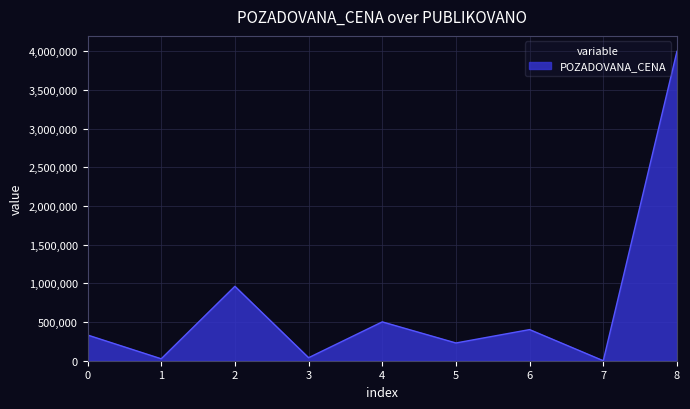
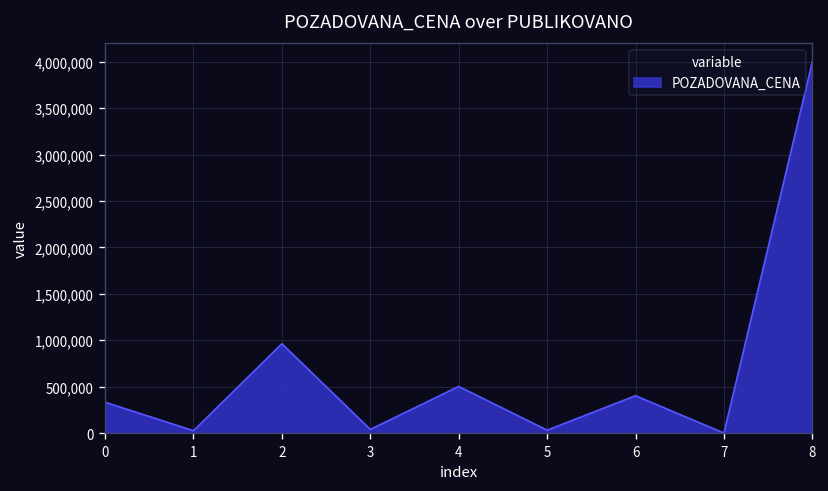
  {
    "0": "300,000",
    "1": "0",
    "2": "1,000,000",
    "3": "0",
    "4": "500,000",
-   "5": "200,000",
+   "5": "0",
    "6": "400,000",
    "7": "0",
    "8": "4,000,000"
  }
